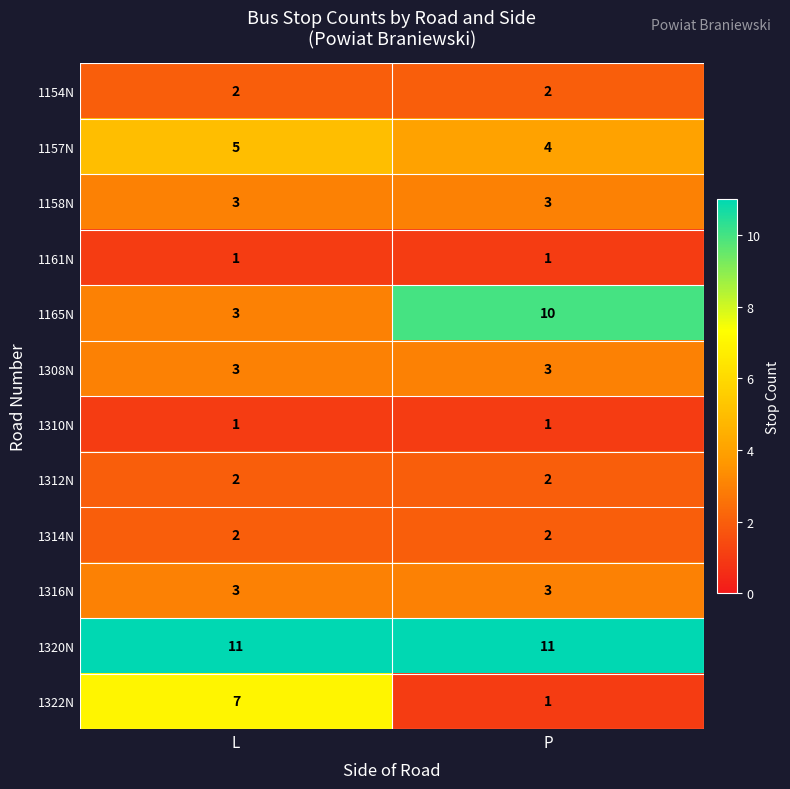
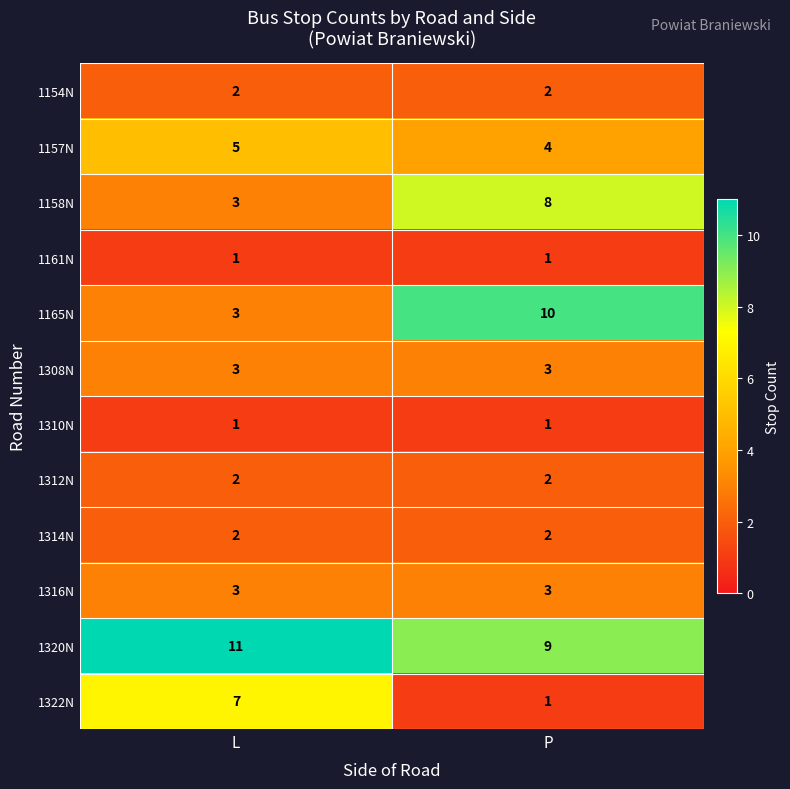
  {
    "1154N": {
      "L": 2,
      "P": 2
    },
    "1157N": {
      "L": 5,
      "P": 4
    },
    "1158N": {
      "L": 3,
-     "P": 3
+     "P": 8
    },
    "1161N": {
      "L": 1,
      "P": 1
    },
    "1165N": {
      "L": 3,
      "P": 10
    },
    "1308N": {
      "L": 3,
      "P": 3
    },
    "1310N": {
      "L": 1,
      "P": 1
    },
    "1312N": {
      "L": 2,
      "P": 2
    },
    "1314N": {
      "L": 2,
      "P": 2
    },
    "1316N": {
      "L": 3,
      "P": 3
    },
    "1320N": {
      "L": 11,
-     "P": 11
+     "P": 9
    },
    "1322N": {
      "L": 7,
      "P": 1
    }
  }
